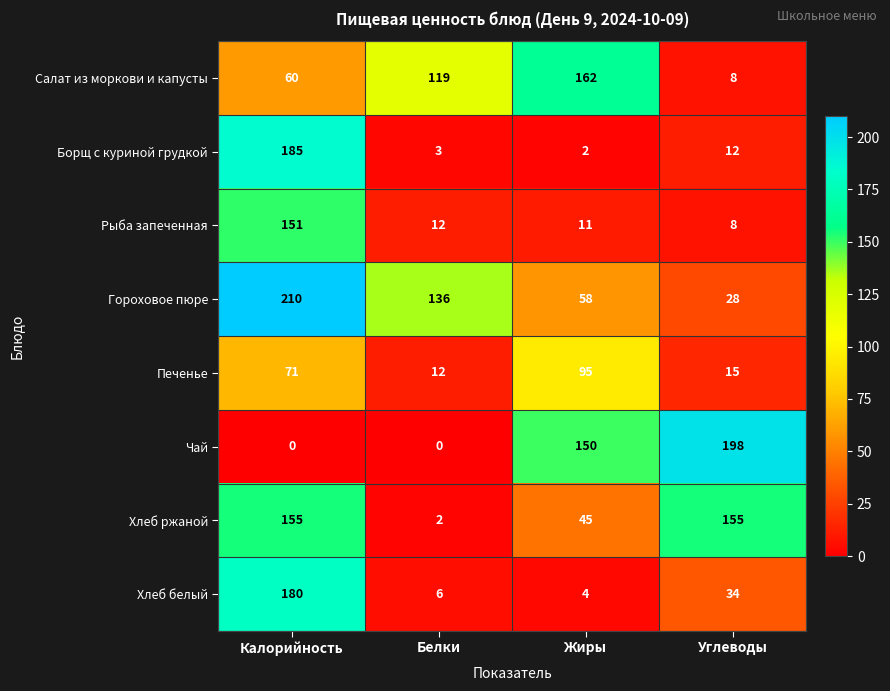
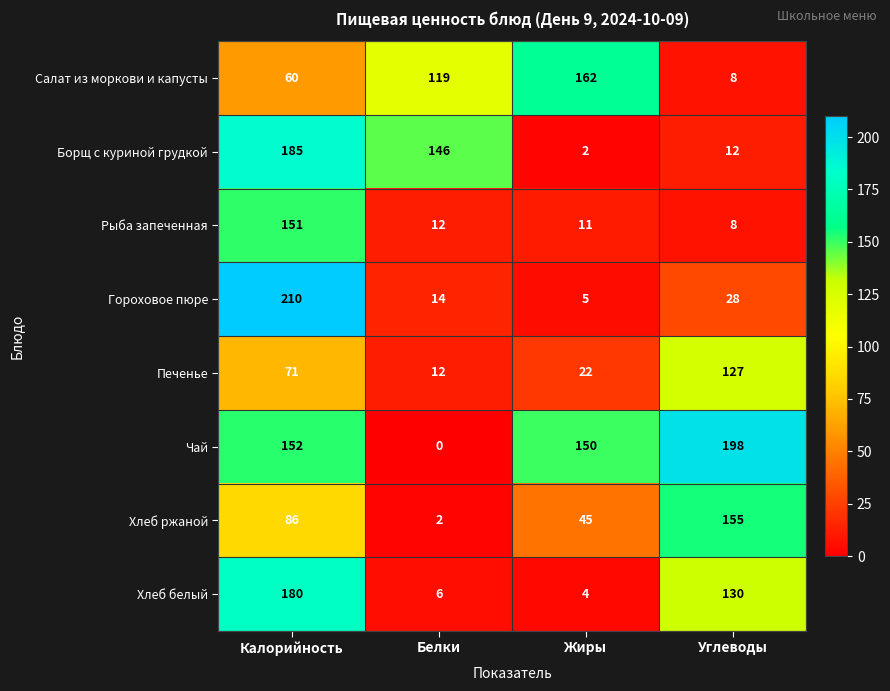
  {
    "Салат из моркови и капусты": {
      "Калорийность": 60,
      "Белки": 119,
      "Жиры": 162,
      "Углеводы": 8
    },
    "Борщ с куриной грудкой": {
      "Калорийность": 185,
-     "Белки": 3,
+     "Белки": 146,
      "Жиры": 2,
      "Углеводы": 12
    },
    "Рыба запеченная": {
      "Калорийность": 151,
      "Белки": 12,
      "Жиры": 11,
      "Углеводы": 8
    },
    "Гороховое пюре": {
      "Калорийность": 210,
-     "Белки": 136,
-     "Жиры": 58,
+     "Белки": 14,
+     "Жиры": 5,
      "Углеводы": 28
    },
    "Печенье": {
      "Калорийность": 71,
      "Белки": 12,
-     "Жиры": 95,
-     "Углеводы": 15
+     "Жиры": 22,
+     "Углеводы": 127
    },
    "Чай": {
-     "Калорийность": 0,
+     "Калорийность": 152,
      "Белки": 0,
      "Жиры": 150,
      "Углеводы": 198
    },
    "Хлеб ржаной": {
-     "Калорийность": 155,
+     "Калорийность": 86,
      "Белки": 2,
      "Жиры": 45,
      "Углеводы": 155
    },
    "Хлеб белый": {
      "Калорийность": 180,
      "Белки": 6,
      "Жиры": 4,
-     "Углеводы": 34
+     "Углеводы": 130
    }
  }
